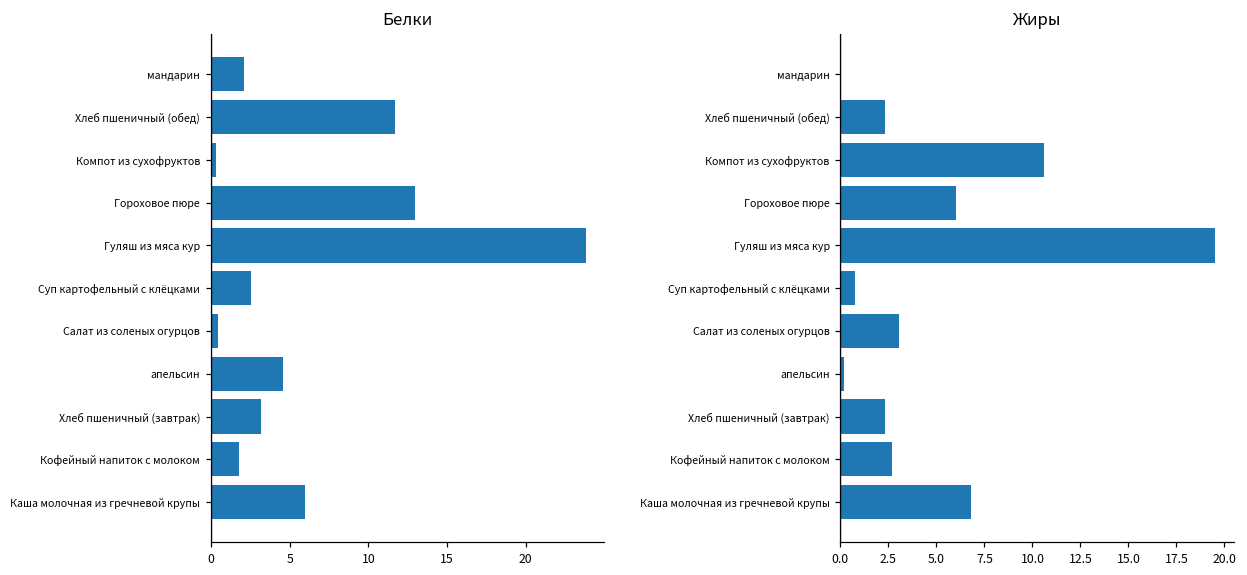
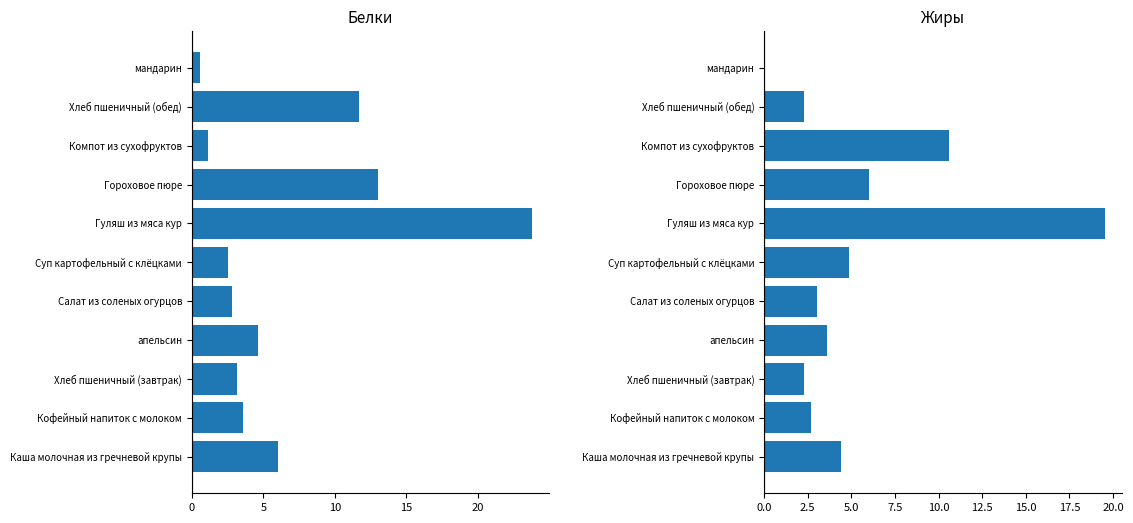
  {
    "Белки": {
-     "мандарин": 2.1,
+     "мандарин": 0.6,
      "Хлеб пшеничный (обед)": 11.7,
-     "Компот из сухофруктов": 0.3,
+     "Компот из сухофруктов": 1.2,
      "Гороховое пюре": 13.0,
      "Гуляш из мяса кур": 23.8,
      "Суп картофельный с клёцками": 2.5,
-     "Салат из соленых огурцов": 0.5,
+     "Салат из соленых огурцов": 2.8,
      "апельсин": 4.6,
      "Хлеб пшеничный (завтрак)": 3.2,
-     "Кофейный напиток с молоком": 1.8,
+     "Кофейный напиток с молоком": 3.6,
      "Каша молочная из гречневой крупы": 6.0
    },
    "Жиры": {
      "мандарин": 0.0,
      "Хлеб пшеничный (обед)": 2.3,
      "Компот из сухофруктов": 10.6,
      "Гороховое пюре": 6.0,
      "Гуляш из мяса кур": 19.5,
-     "Суп картофельный с клёцками": 0.8,
+     "Суп картофельный с клёцками": 4.9,
      "Салат из соленых огурцов": 3.1,
-     "апельсин": 0.2,
+     "апельсин": 3.6,
      "Хлеб пшеничный (завтрак)": 2.3,
      "Кофейный напиток с молоком": 2.7,
-     "Каша молочная из гречневой крупы": 6.8
+     "Каша молочная из гречневой крупы": 4.4
    }
  }
